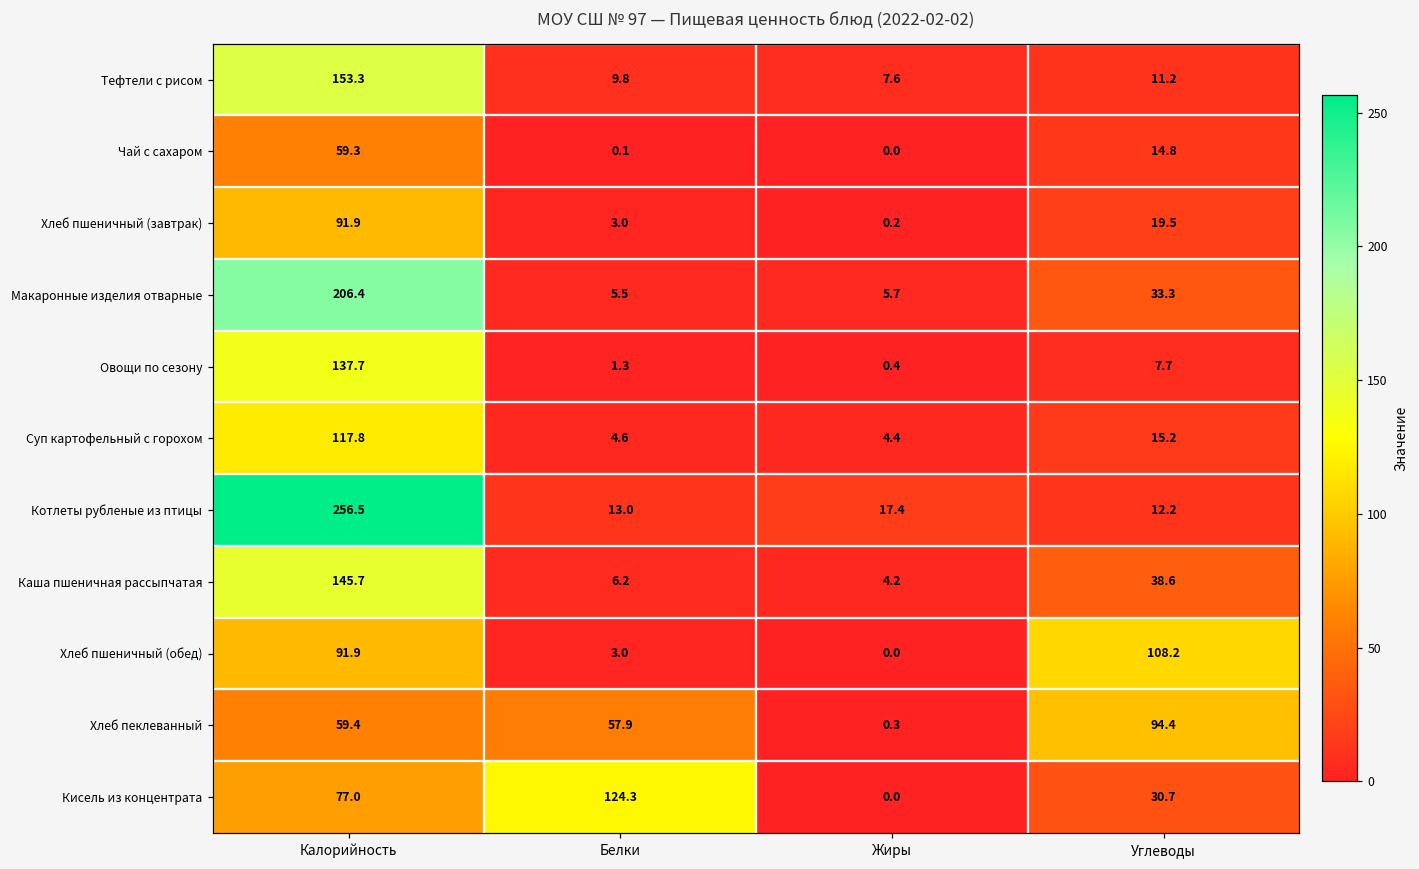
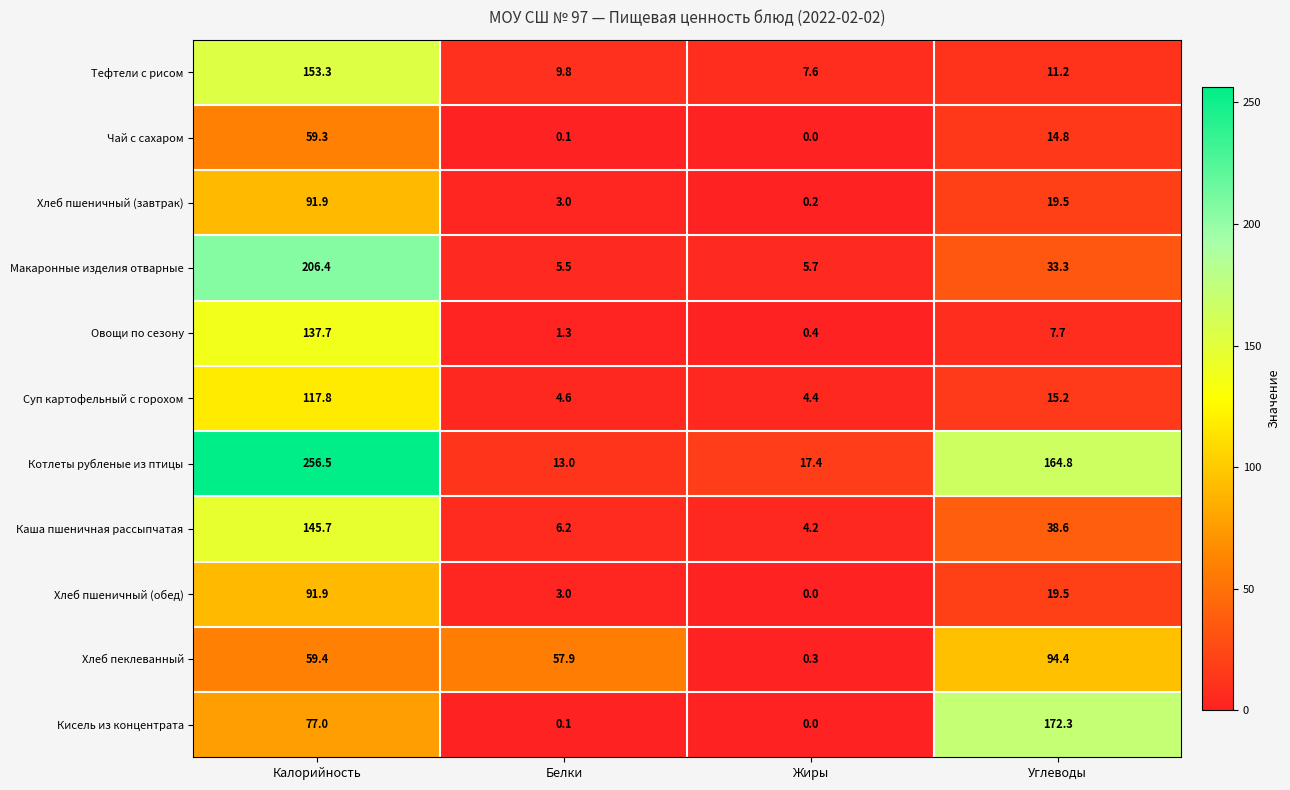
  {
    "Тефтели с рисом": {
      "Калорийность": 153.3,
      "Белки": 9.8,
      "Жиры": 7.6,
      "Углеводы": 11.2
    },
    "Чай с сахаром": {
      "Калорийность": 59.3,
      "Белки": 0.1,
      "Жиры": 0.0,
      "Углеводы": 14.8
    },
    "Хлеб пшеничный (завтрак)": {
      "Калорийность": 91.9,
      "Белки": 3.0,
      "Жиры": 0.2,
      "Углеводы": 19.5
    },
    "Макаронные изделия отварные": {
      "Калорийность": 206.4,
      "Белки": 5.5,
      "Жиры": 5.7,
      "Углеводы": 33.3
    },
    "Овощи по сезону": {
      "Калорийность": 137.7,
      "Белки": 1.3,
      "Жиры": 0.4,
      "Углеводы": 7.7
    },
    "Суп картофельный с горохом": {
      "Калорийность": 117.8,
      "Белки": 4.6,
      "Жиры": 4.4,
      "Углеводы": 15.2
    },
    "Котлеты рубленые из птицы": {
      "Калорийность": 256.5,
      "Белки": 13.0,
      "Жиры": 17.4,
-     "Углеводы": 12.2
+     "Углеводы": 164.8
    },
    "Каша пшеничная рассыпчатая": {
      "Калорийность": 145.7,
      "Белки": 6.2,
      "Жиры": 4.2,
      "Углеводы": 38.6
    },
    "Хлеб пшеничный (обед)": {
      "Калорийность": 91.9,
      "Белки": 3.0,
      "Жиры": 0.0,
-     "Углеводы": 108.2
+     "Углеводы": 19.5
    },
    "Хлеб пеклеванный": {
      "Калорийность": 59.4,
      "Белки": 57.9,
      "Жиры": 0.3,
      "Углеводы": 94.4
    },
    "Кисель из концентрата": {
      "Калорийность": 77.0,
-     "Белки": 124.3,
+     "Белки": 0.1,
      "Жиры": 0.0,
-     "Углеводы": 30.7
+     "Углеводы": 172.3
    }
  }
